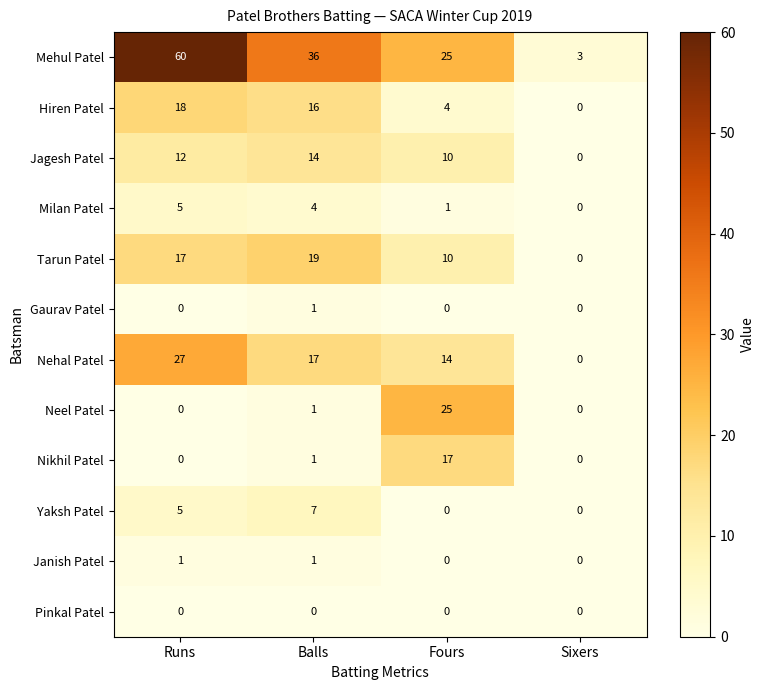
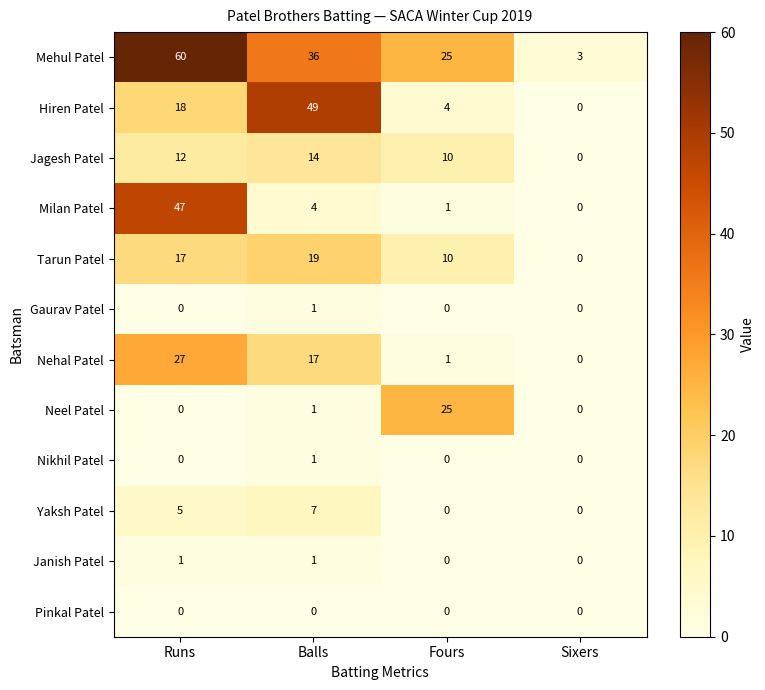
  {
    "Mehul Patel": {
      "Runs": 60,
      "Balls": 36,
      "Fours": 25,
      "Sixers": 3
    },
    "Hiren Patel": {
      "Runs": 18,
-     "Balls": 16,
+     "Balls": 49,
      "Fours": 4,
      "Sixers": 0
    },
    "Jagesh Patel": {
      "Runs": 12,
      "Balls": 14,
      "Fours": 10,
      "Sixers": 0
    },
    "Milan Patel": {
-     "Runs": 5,
+     "Runs": 47,
      "Balls": 4,
      "Fours": 1,
      "Sixers": 0
    },
    "Tarun Patel": {
      "Runs": 17,
      "Balls": 19,
      "Fours": 10,
      "Sixers": 0
    },
    "Gaurav Patel": {
      "Runs": 0,
      "Balls": 1,
      "Fours": 0,
      "Sixers": 0
    },
    "Nehal Patel": {
      "Runs": 27,
      "Balls": 17,
-     "Fours": 14,
+     "Fours": 1,
      "Sixers": 0
    },
    "Neel Patel": {
      "Runs": 0,
      "Balls": 1,
      "Fours": 25,
      "Sixers": 0
    },
    "Nikhil Patel": {
      "Runs": 0,
      "Balls": 1,
-     "Fours": 17,
+     "Fours": 0,
      "Sixers": 0
    },
    "Yaksh Patel": {
      "Runs": 5,
      "Balls": 7,
      "Fours": 0,
      "Sixers": 0
    },
    "Janish Patel": {
      "Runs": 1,
      "Balls": 1,
      "Fours": 0,
      "Sixers": 0
    },
    "Pinkal Patel": {
      "Runs": 0,
      "Balls": 0,
      "Fours": 0,
      "Sixers": 0
    }
  }
